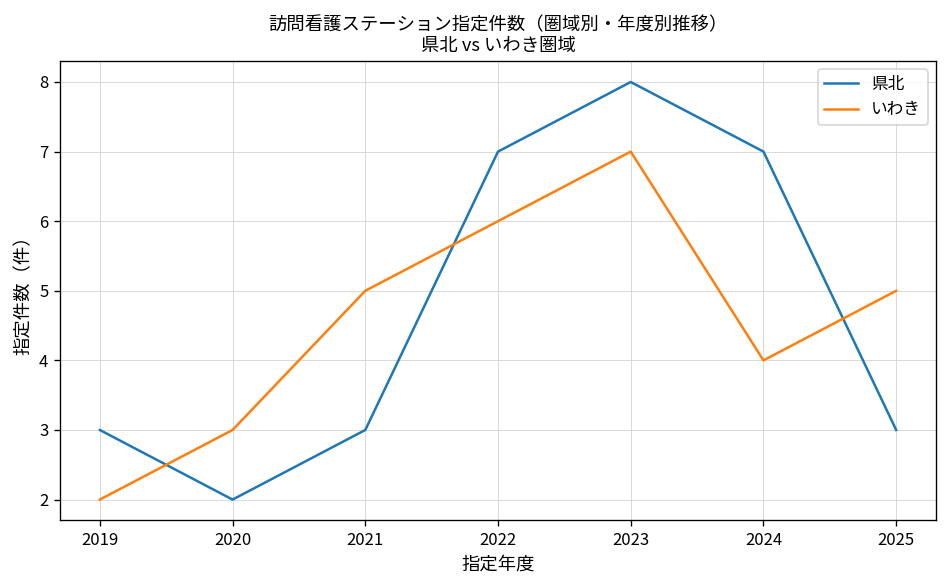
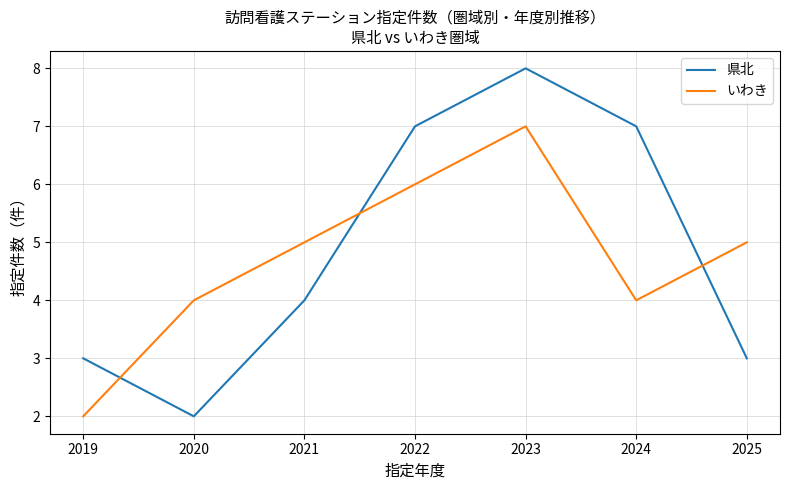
  {
    "県北": {
      "2019": 3,
      "2020": 2,
-     "2021": 3,
+     "2021": 4,
      "2022": 7,
      "2023": 8,
      "2024": 7,
      "2025": 3
    },
    "いわき": {
      "2019": 2,
-     "2020": 3,
+     "2020": 4,
      "2021": 5,
      "2022": 6,
      "2023": 7,
      "2024": 4,
      "2025": 5
    }
  }
